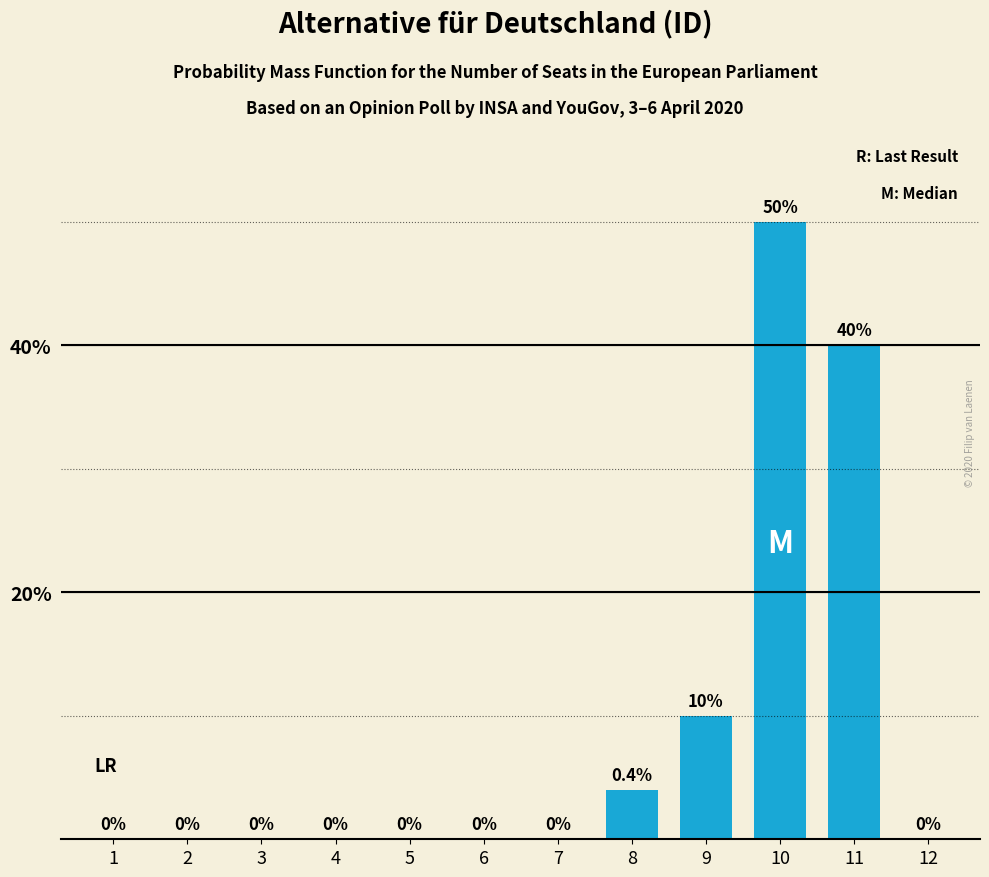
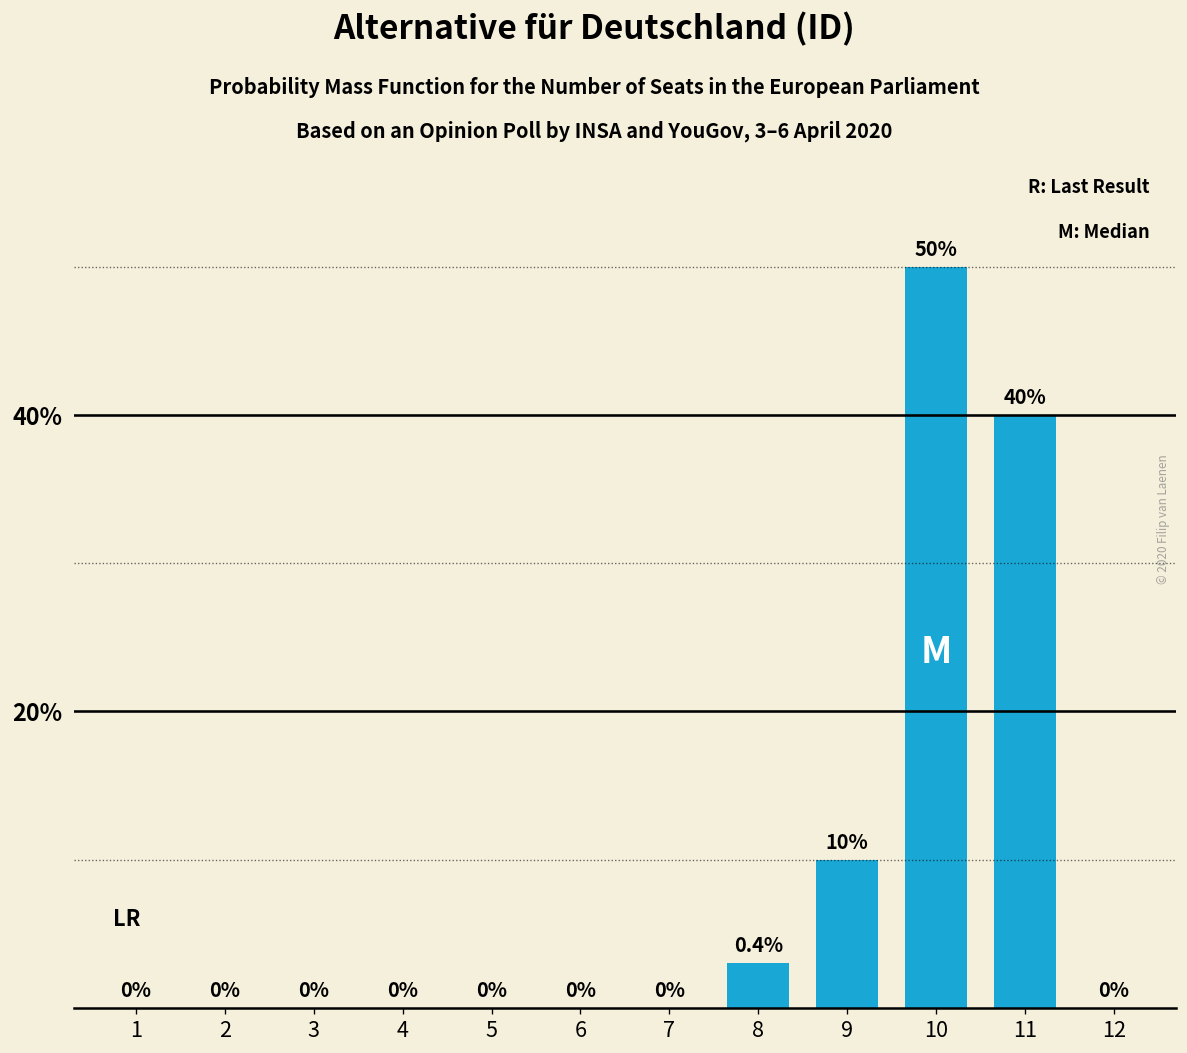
  {
-   "8": "4%"
+   "8": "3%"
  }
